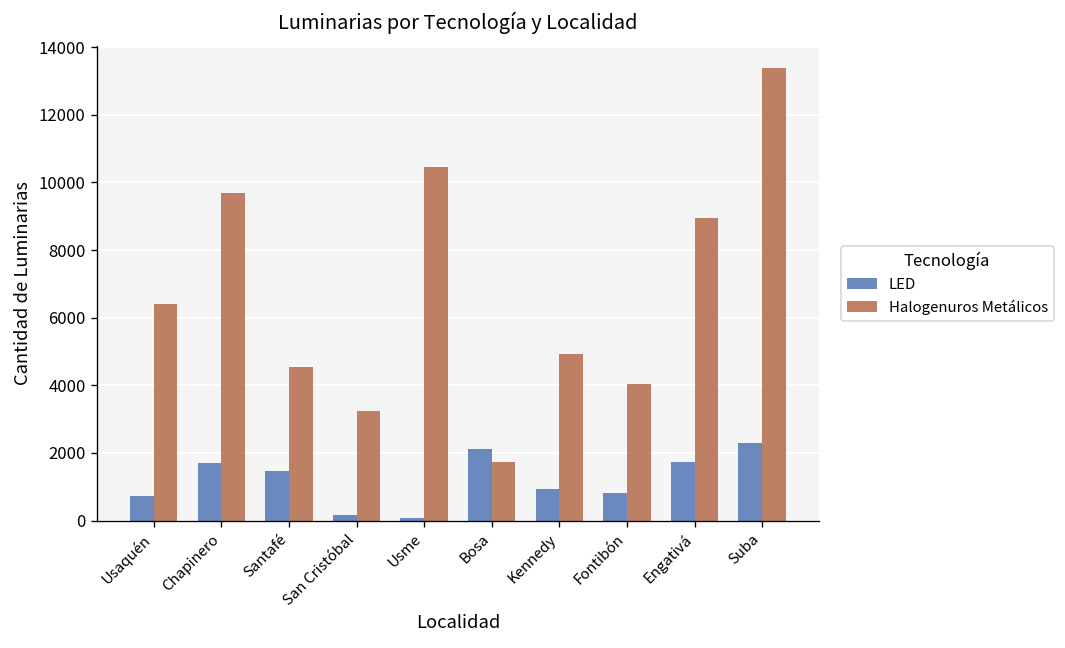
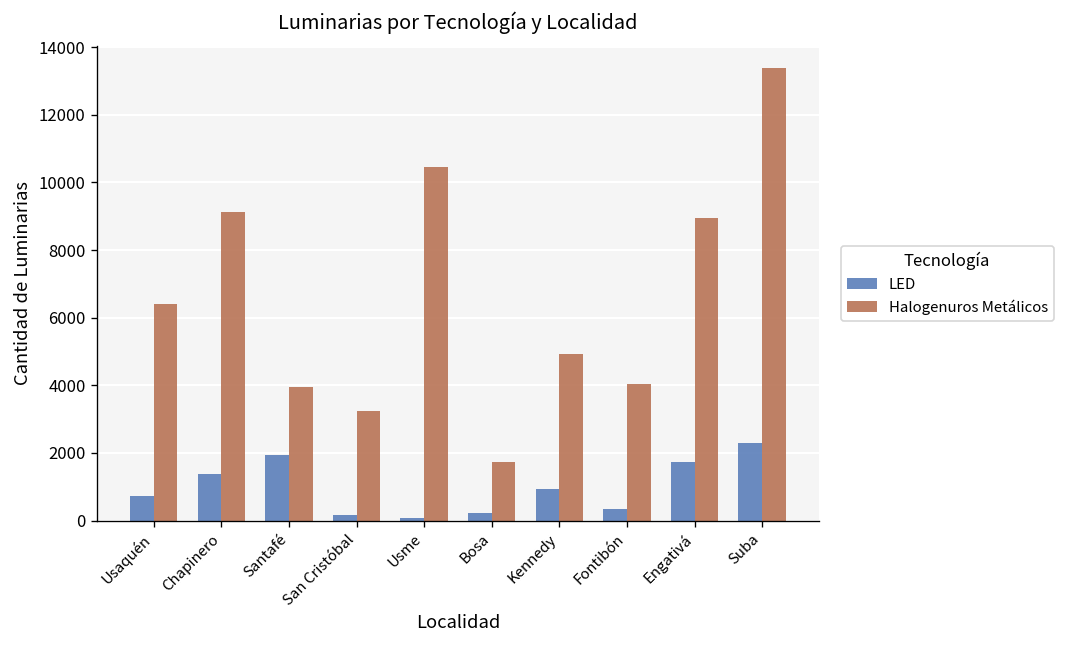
  {
    "LED": {
      "Usaquén": 700,
-     "Chapinero": 1700,
-     "Santafé": 1500,
+     "Chapinero": 1400,
+     "Santafé": 1900,
      "San Cristóbal": 200,
-     "Bosa": 2100,
+     "Bosa": 200,
      "Kennedy": 900,
-     "Fontibón": 800,
+     "Fontibón": 300,
      "Engativá": 1700,
      "Suba": 2300
    },
    "Halogenuros Metálicos": {
      "Usaquén": 6400,
-     "Chapinero": 9700,
-     "Santafé": 4600,
+     "Chapinero": 9100,
+     "Santafé": 4000,
      "San Cristóbal": 3200,
      "Usme": 10500,
      "Bosa": 1700,
      "Kennedy": 4900,
      "Fontibón": 4000,
      "Engativá": 9000,
      "Suba": 13400
    }
  }
